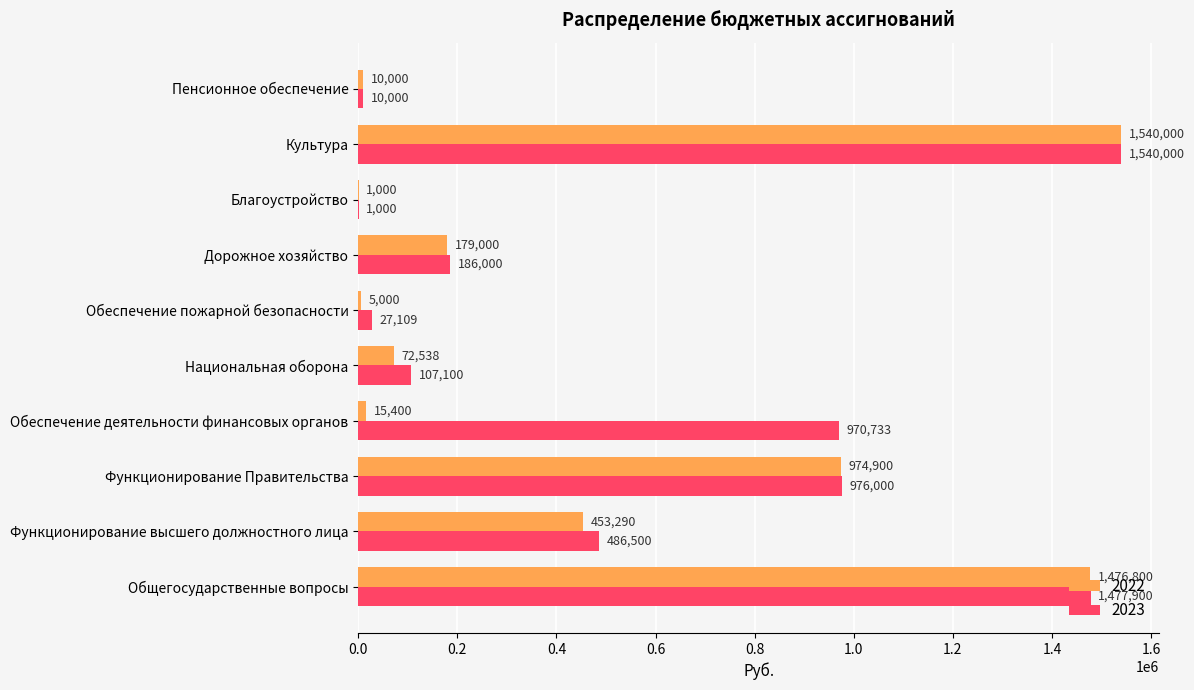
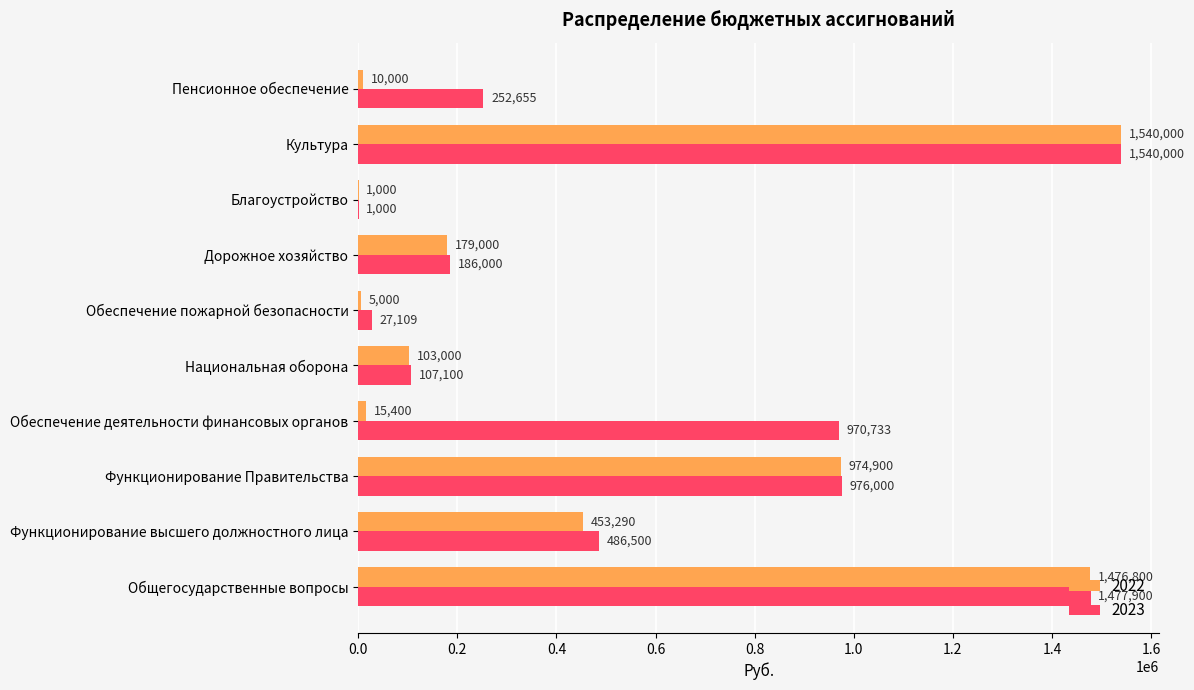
  {
    "2022": {
      "Пенсионное обеспечение": "10,000",
      "Культура": "1,540,000",
      "Благоустройство": "1,000",
      "Дорожное хозяйство": "179,000",
      "Обеспечение пожарной безопасности": "5,000",
-     "Национальная оборона": "72,538",
+     "Национальная оборона": "103,000",
      "Обеспечение деятельности финансовых органов": "15,400",
      "Функционирование Правительства": "974,900",
      "Функционирование высшего должностного лица": "453,290",
      "Общегосударственные вопросы": "1,476,800"
    },
    "2023": {
-     "Пенсионное обеспечение": "10,000",
+     "Пенсионное обеспечение": "252,655",
      "Культура": "1,540,000",
      "Благоустройство": "1,000",
      "Дорожное хозяйство": "186,000",
      "Обеспечение пожарной безопасности": "27,109",
      "Национальная оборона": "107,100",
      "Обеспечение деятельности финансовых органов": "970,733",
      "Функционирование Правительства": "976,000",
      "Функционирование высшего должностного лица": "486,500",
      "Общегосударственные вопросы": "1,477,900"
    }
  }
